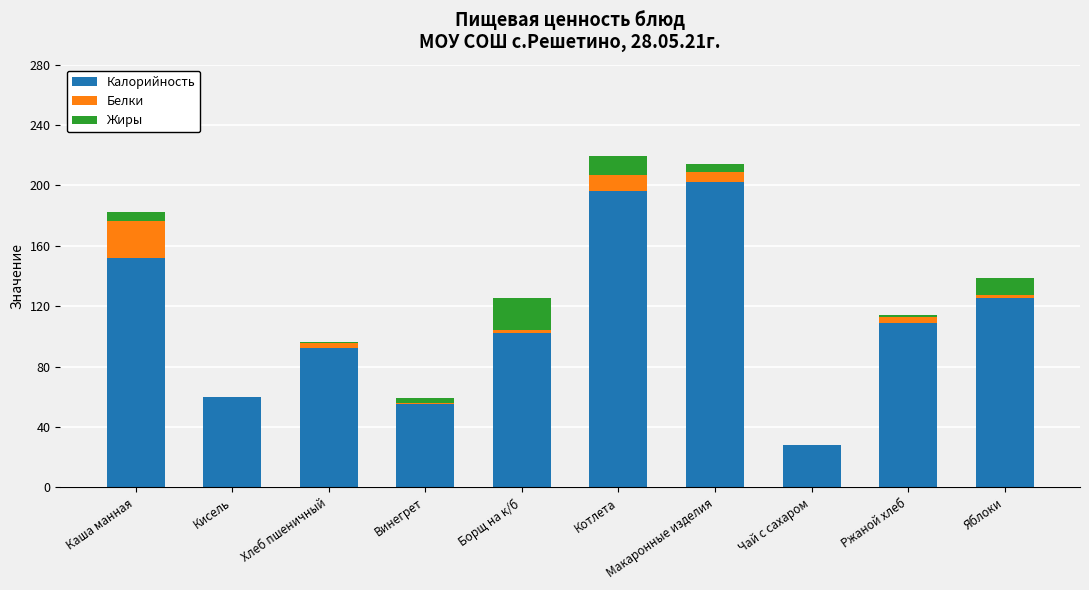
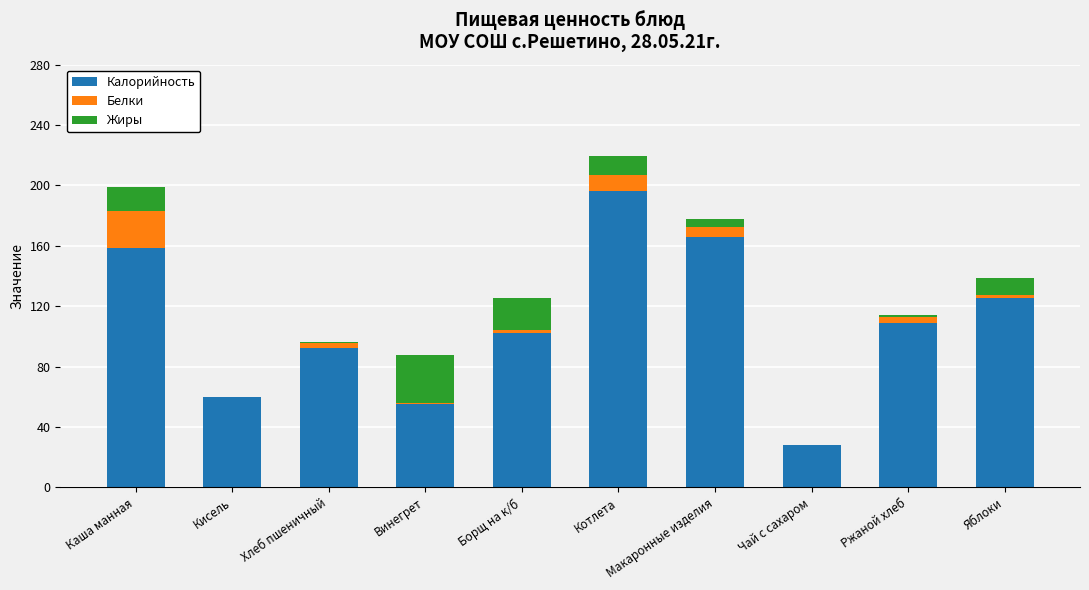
  {
    "Калорийность": {
-     "Каша манная": 152,
+     "Каша манная": 159,
      "Кисель": 60,
      "Хлеб пшеничный": 92,
      "Винегрет": 55,
      "Борщ на к/б": 103,
      "Котлета": 196,
-     "Макаронные изделия": 202,
+     "Макаронные изделия": 166,
      "Чай с сахаром": 28,
      "Ржаной хлеб": 109,
      "Яблоки": 125
    },
    "Белки": {
      "Каша манная": 24,
      "Кисель": 0,
      "Хлеб пшеничный": 3,
      "Борщ на к/б": 2,
      "Котлета": 11,
      "Макаронные изделия": 7,
      "Ржаной хлеб": 4,
      "Яблоки": 2
    },
    "Жиры": {
-     "Каша манная": 6,
+     "Каша манная": 16,
      "Кисель": 0,
-     "Винегрет": 4,
+     "Винегрет": 32,
      "Борщ на к/б": 21,
      "Котлета": 13,
      "Макаронные изделия": 5,
      "Чай с сахаром": 0,
      "Яблоки": 11
    }
  }
